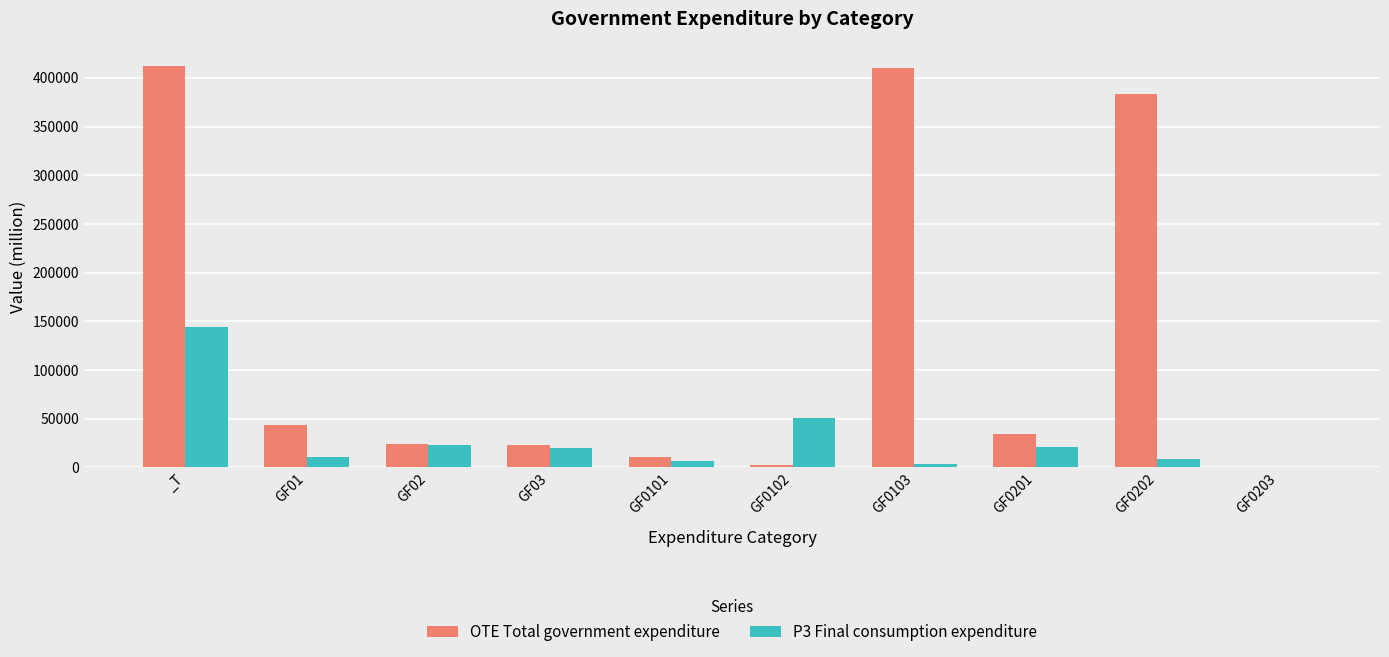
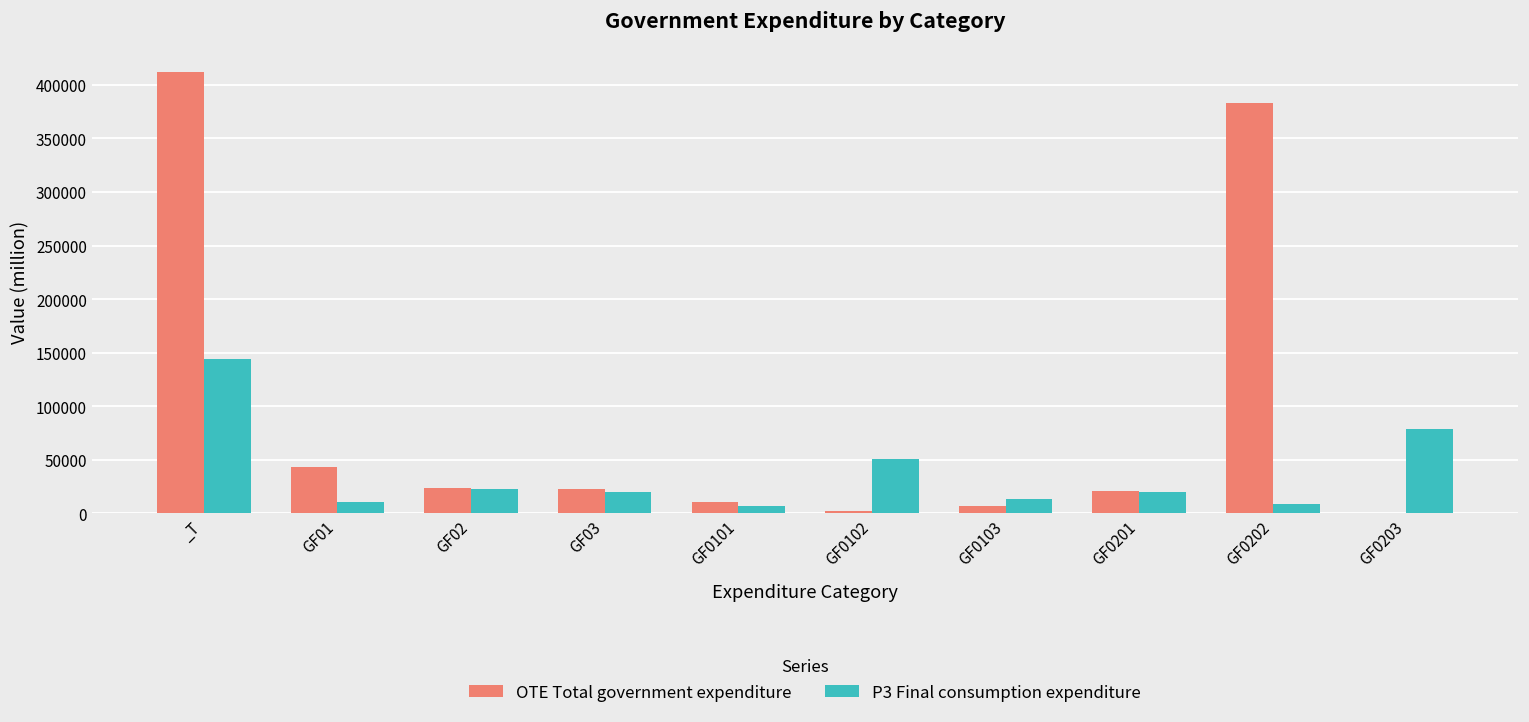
  {
    "OTE Total government expenditure": {
      "_T": 410000,
      "GF01": 40000,
      "GF02": 20000,
      "GF03": 20000,
      "GF0101": 10000,
-     "GF0103": 410000,
-     "GF0201": 30000,
+     "GF0103": 10000,
+     "GF0201": 20000,
      "GF0202": 380000
    },
    "P3 Final consumption expenditure": {
      "_T": 140000,
      "GF01": 10000,
      "GF02": 20000,
      "GF03": 20000,
      "GF0101": 10000,
      "GF0102": 50000,
-     "GF0103": 0,
+     "GF0103": 10000,
      "GF0201": 20000,
      "GF0202": 10000,
-     "GF0203": 0
+     "GF0203": 80000
    }
  }
